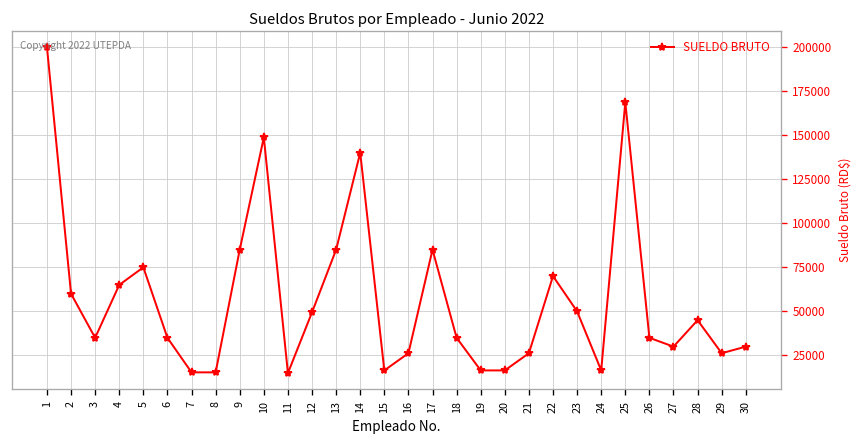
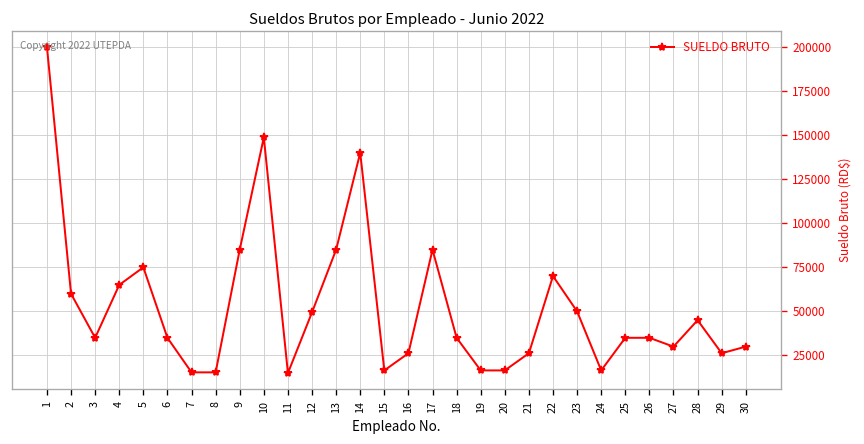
  {
    "2": 60000,
    "3": 35000,
    "4": 65000,
    "5": 75000,
    "6": 35000,
    "7": 15000,
    "8": 15000,
    "9": 85000,
    "10": 149000,
    "11": 15000,
    "12": 49000,
    "13": 85000,
    "14": 140000,
    "15": 17000,
    "16": 26000,
    "17": 85000,
    "18": 35000,
    "19": 17000,
    "20": 17000,
    "21": 26000,
    "22": 70000,
    "23": 50000,
    "24": 17000,
-   "25": 169000,
+   "25": 35000,
    "26": 35000,
    "27": 30000,
    "28": 45000,
    "29": 26000,
    "30": 30000
  }
